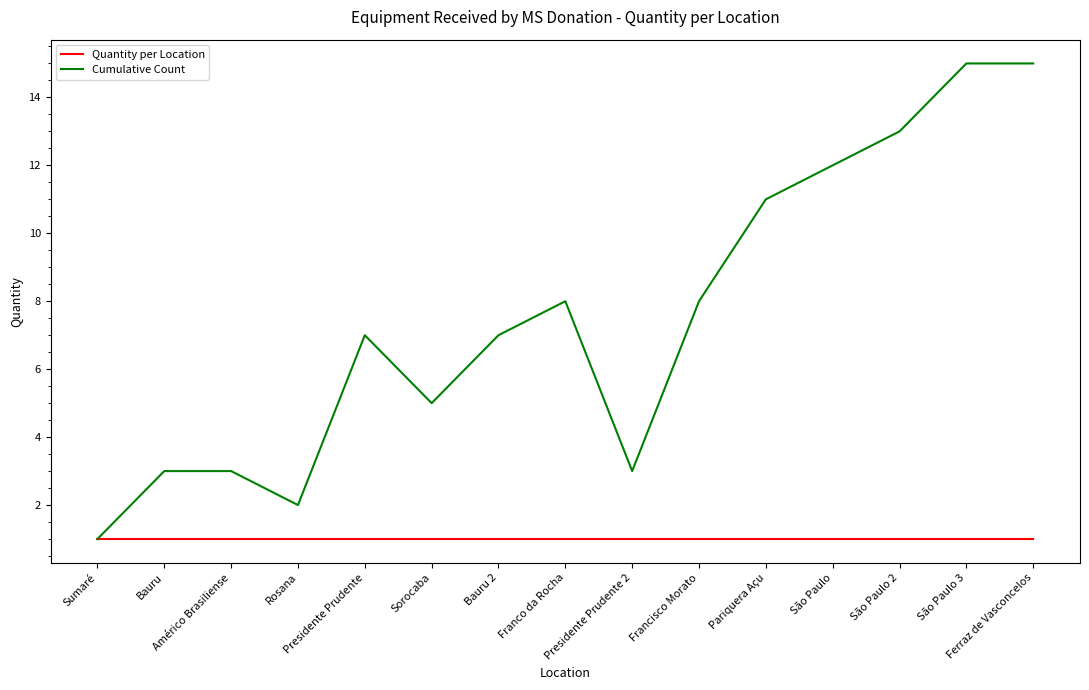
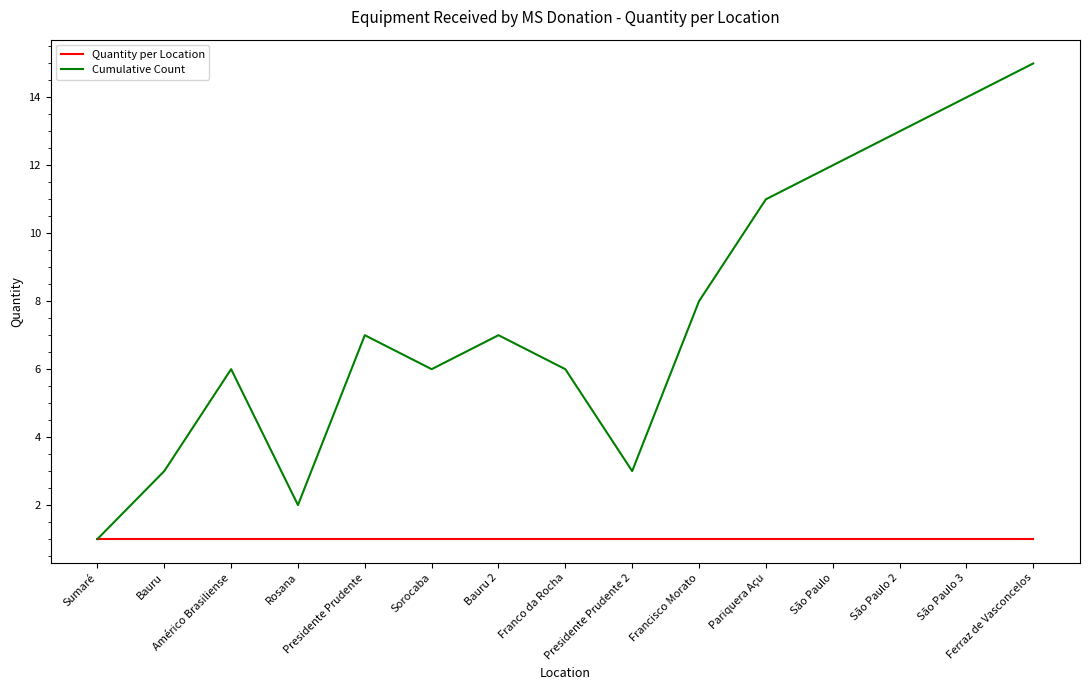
  {
    "Quantity per Location": {
      "Bauru": 1,
      "Américo Brasiliense": 1,
      "Rosana": 1,
      "Presidente Prudente": 1,
      "Sorocaba": 1,
      "Bauru 2": 1,
      "Franco da Rocha": 1,
      "Presidente Prudente 2": 1,
      "Francisco Morato": 1,
      "Pariquera Açu": 1,
      "São Paulo": 1,
      "São Paulo 2": 1,
      "São Paulo 3": 1,
      "Ferraz de Vasconcelos": 1
    },
    "Cumulative Count": {
      "Bauru": 3,
-     "Américo Brasiliense": 3,
+     "Américo Brasiliense": 6,
      "Rosana": 2,
      "Presidente Prudente": 7,
-     "Sorocaba": 5,
+     "Sorocaba": 6,
      "Bauru 2": 7,
-     "Franco da Rocha": 8,
+     "Franco da Rocha": 6,
      "Presidente Prudente 2": 3,
      "Francisco Morato": 8,
      "Pariquera Açu": 11,
      "São Paulo": 12,
      "São Paulo 2": 13,
-     "São Paulo 3": 15,
+     "São Paulo 3": 14,
      "Ferraz de Vasconcelos": 15
    }
  }
